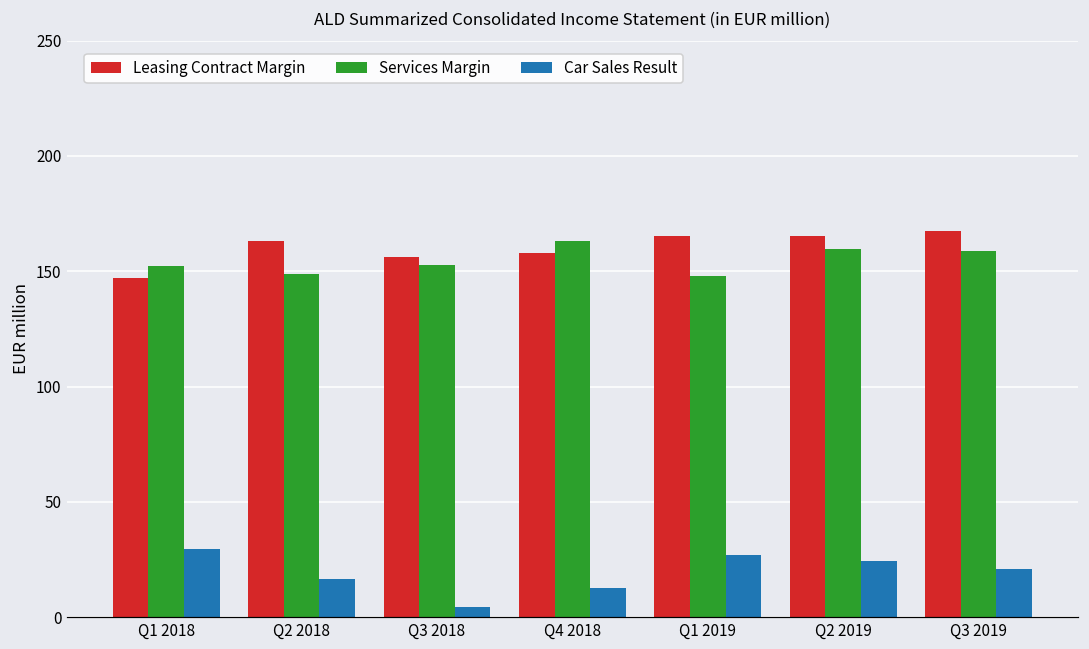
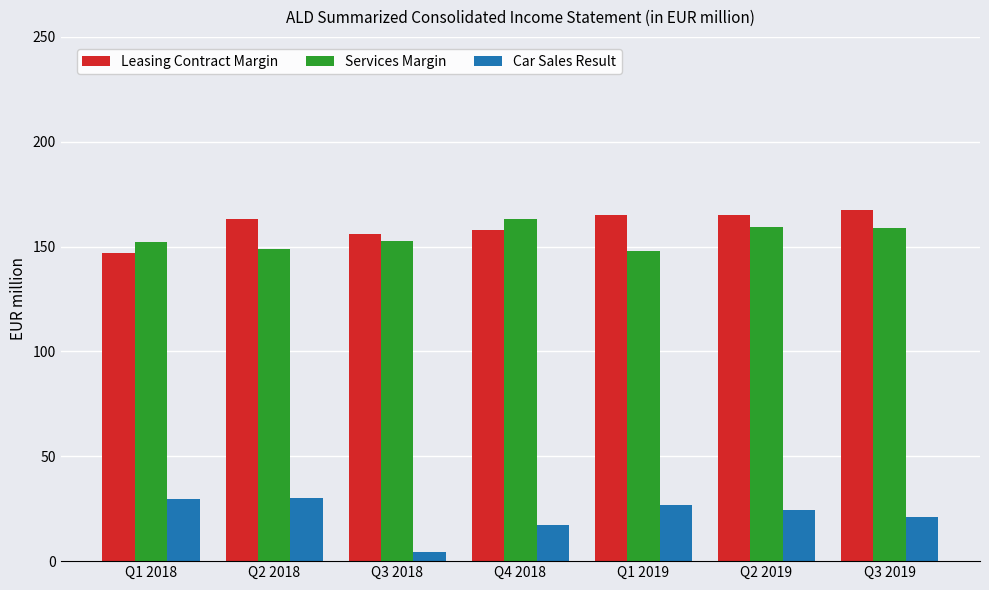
  {
    "Leasing Contract Margin": {
      "Q1 2018": 147,
      "Q2 2018": 163,
      "Q3 2018": 156,
      "Q4 2018": 158,
      "Q1 2019": 165,
      "Q2 2019": 165,
      "Q3 2019": 168
    },
    "Services Margin": {
      "Q1 2018": 152,
      "Q2 2018": 149,
      "Q3 2018": 153,
      "Q4 2018": 163,
      "Q1 2019": 148,
      "Q2 2019": 160,
      "Q3 2019": 159
    },
    "Car Sales Result": {
      "Q1 2018": 30,
-     "Q2 2018": 17,
+     "Q2 2018": 30,
      "Q3 2018": 5,
-     "Q4 2018": 13,
+     "Q4 2018": 17,
      "Q1 2019": 27,
      "Q2 2019": 24,
      "Q3 2019": 21
    }
  }
